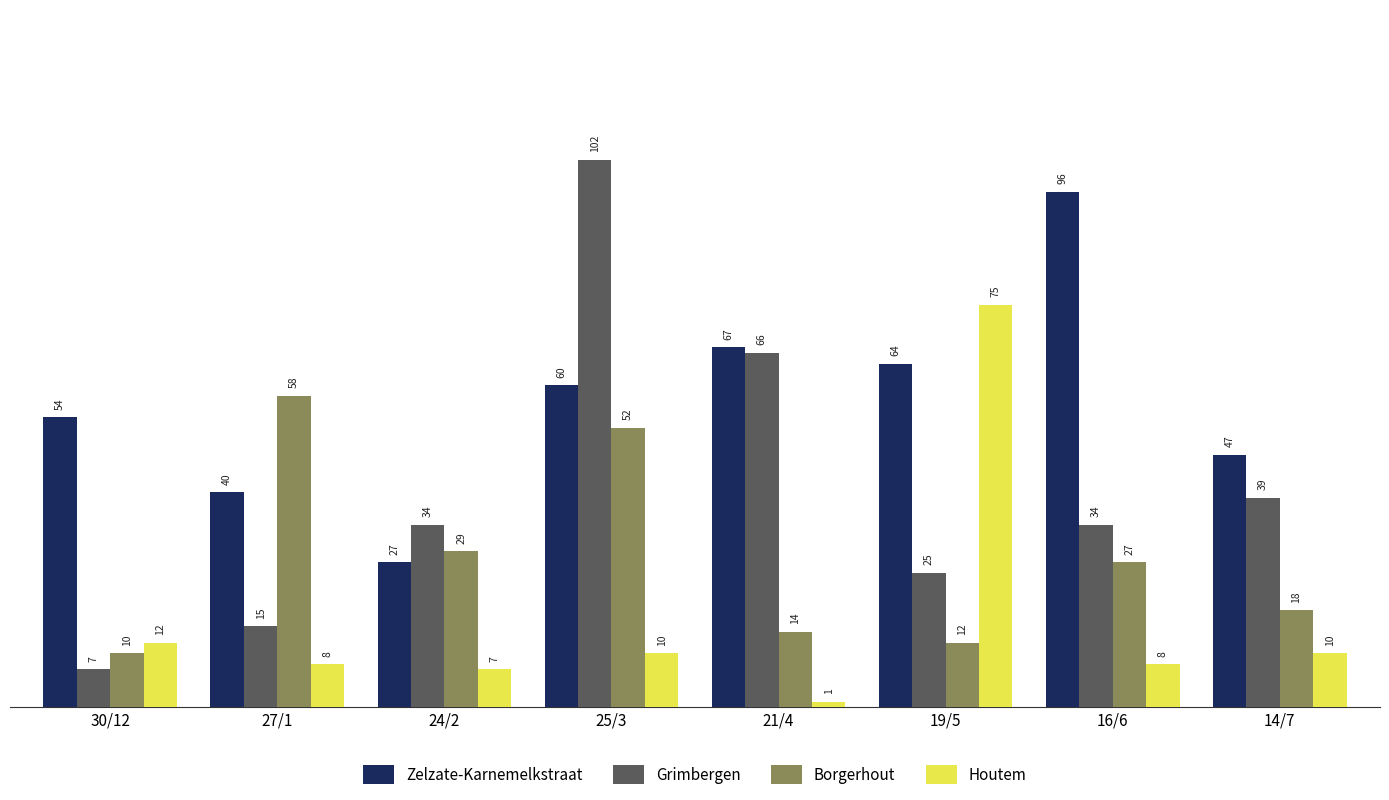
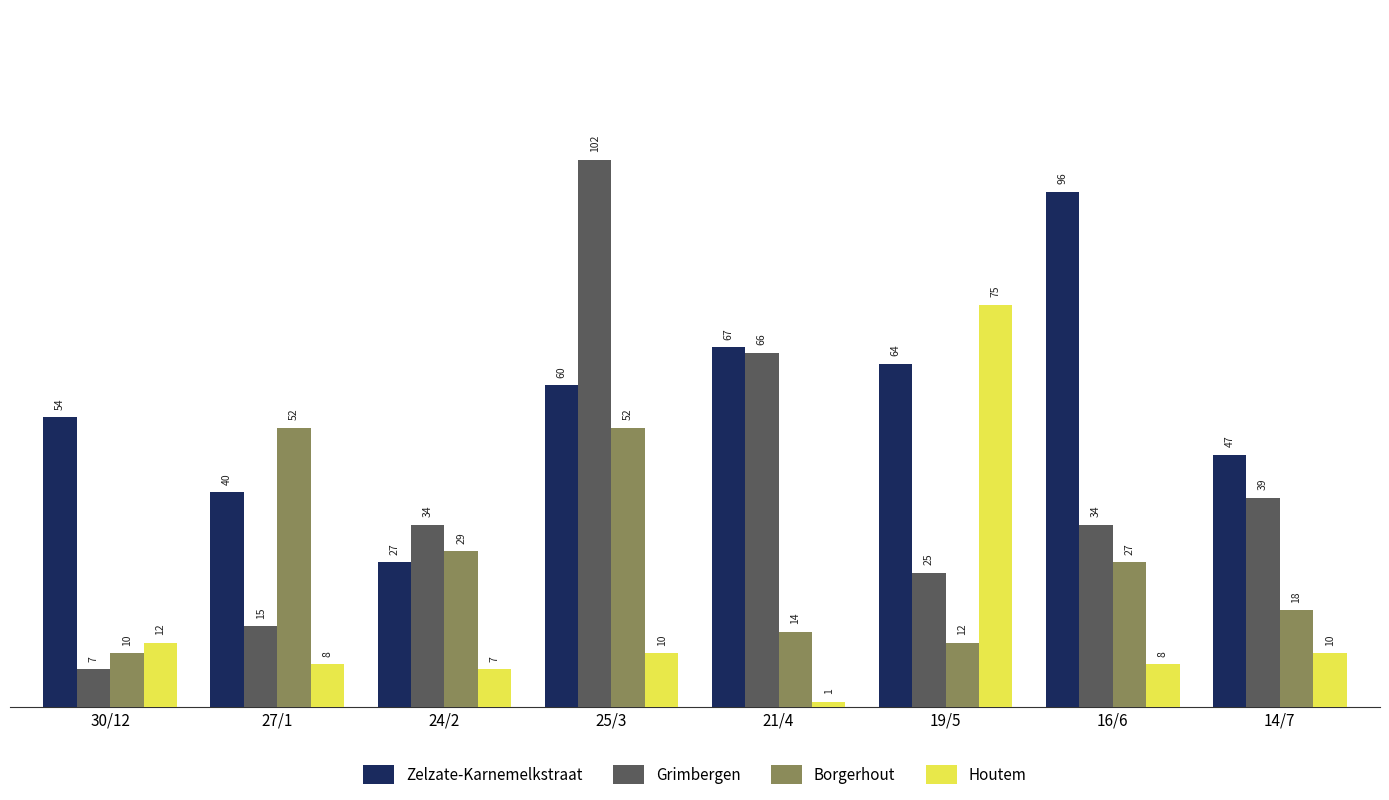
  {
    "Zelzate-Karnemelkstraat": {
      "30/12": 54,
      "27/1": 40,
      "24/2": 27,
      "25/3": 60,
      "21/4": 67,
      "19/5": 64,
      "16/6": 96,
      "14/7": 47
    },
    "Grimbergen": {
      "30/12": 7,
      "27/1": 15,
      "24/2": 34,
      "25/3": 102,
      "21/4": 66,
      "19/5": 25,
      "16/6": 34,
      "14/7": 39
    },
    "Borgerhout": {
      "30/12": 10,
-     "27/1": 58,
+     "27/1": 52,
      "24/2": 29,
      "25/3": 52,
      "21/4": 14,
      "19/5": 12,
      "16/6": 27,
      "14/7": 18
    },
    "Houtem": {
      "30/12": 12,
      "27/1": 8,
      "24/2": 7,
      "25/3": 10,
      "21/4": 1,
      "19/5": 75,
      "16/6": 8,
      "14/7": 10
    }
  }
